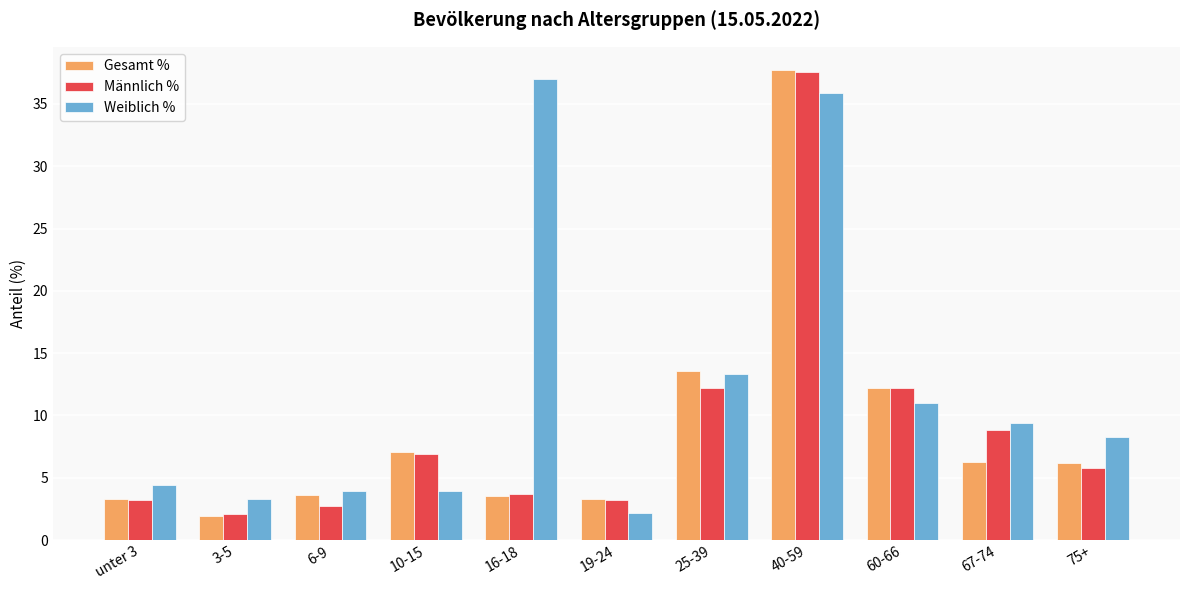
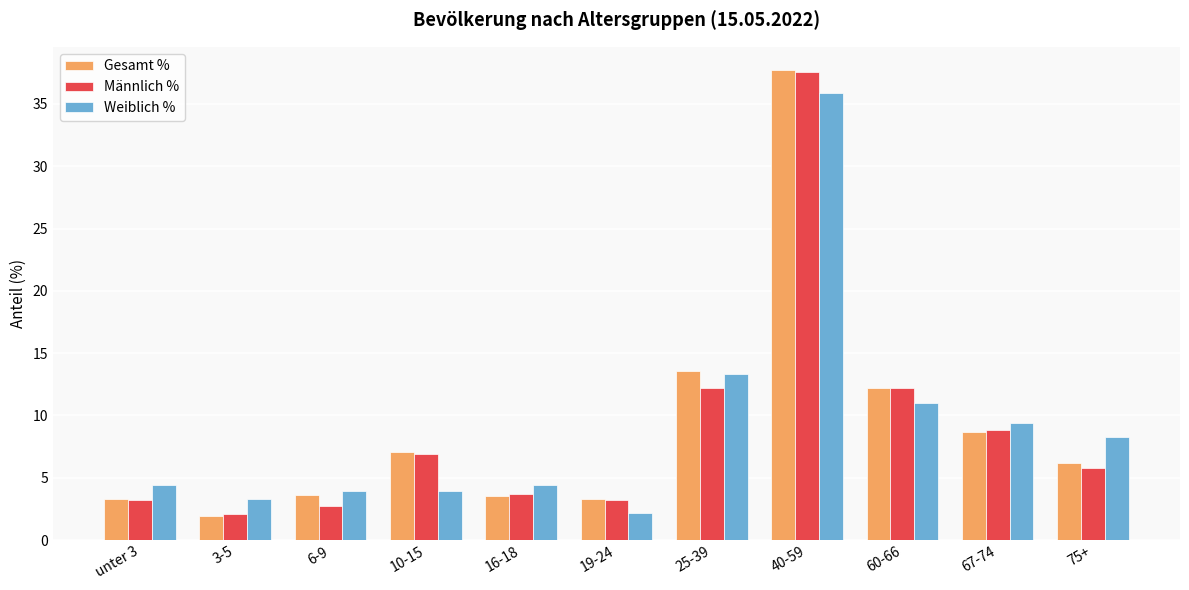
  {
    "Gesamt %": {
      "unter 3": 3.3,
      "3-5": 1.9,
      "6-9": 3.6,
      "10-15": 7.1,
      "16-18": 3.5,
      "19-24": 3.3,
      "25-39": 13.6,
      "40-59": 37.7,
      "60-66": 12.2,
-     "67-74": 6.3,
+     "67-74": 8.7,
      "75+": 6.2
    },
    "Männlich %": {
      "unter 3": 3.2,
      "3-5": 2.1,
      "6-9": 2.7,
      "10-15": 6.9,
      "16-18": 3.7,
      "19-24": 3.2,
      "25-39": 12.2,
      "40-59": 37.6,
      "60-66": 12.2,
      "67-74": 8.8,
      "75+": 5.8
    },
    "Weiblich %": {
      "unter 3": 4.4,
      "3-5": 3.3,
      "6-9": 3.9,
      "10-15": 3.9,
-     "16-18": 37.0,
+     "16-18": 4.4,
      "19-24": 2.2,
      "25-39": 13.3,
      "40-59": 35.9,
      "60-66": 11.0,
      "67-74": 9.4,
      "75+": 8.3
    }
  }
